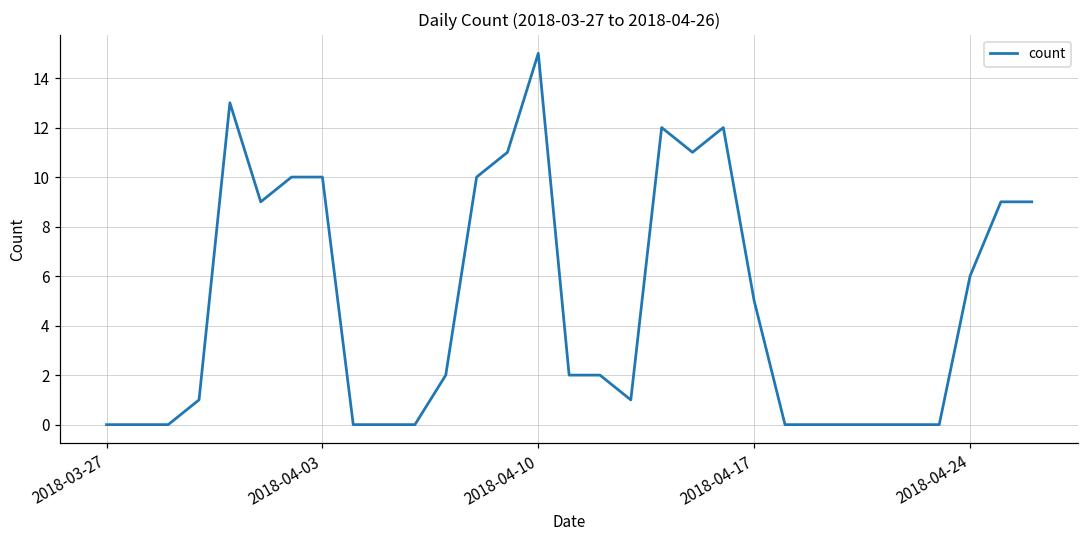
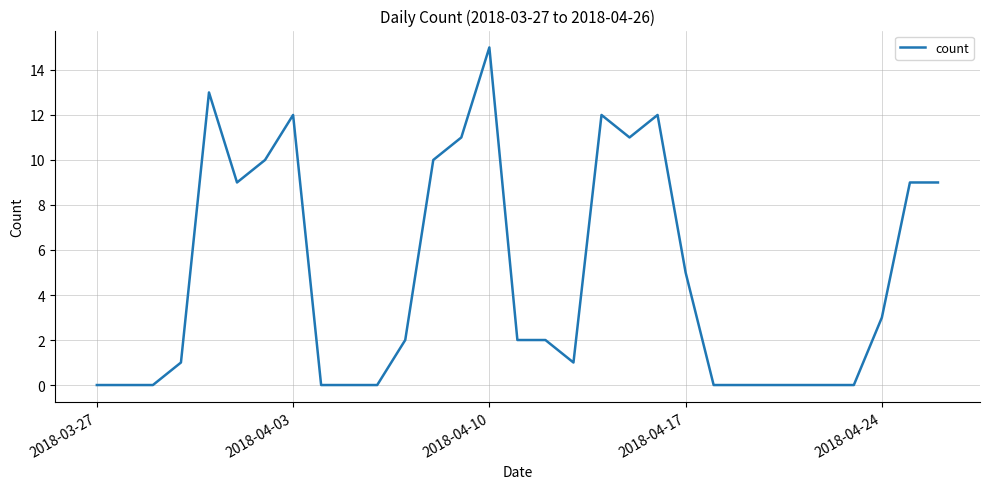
  {
    "2018-03-27": 0,
-   "2018-04-03": 10,
+   "2018-04-03": 12,
    "2018-04-10": 15,
    "2018-04-17": 5,
-   "2018-04-24": 6
+   "2018-04-24": 3
  }
